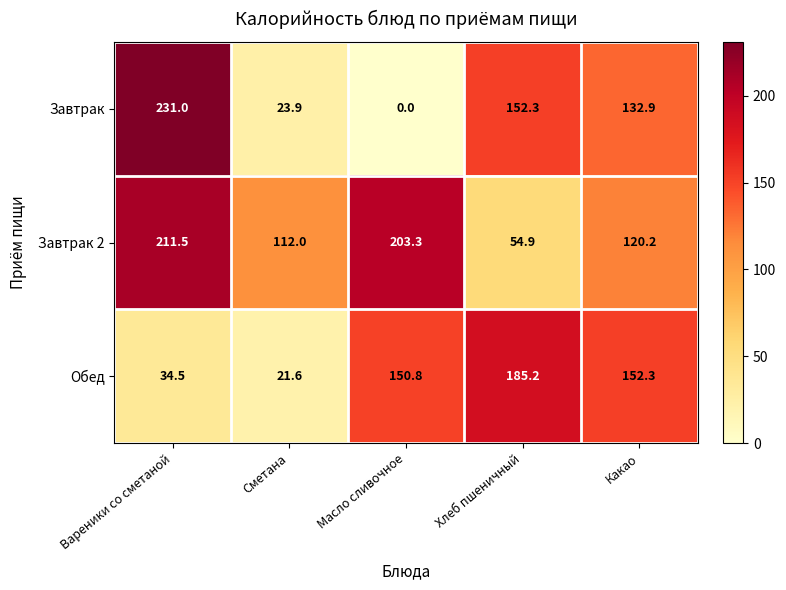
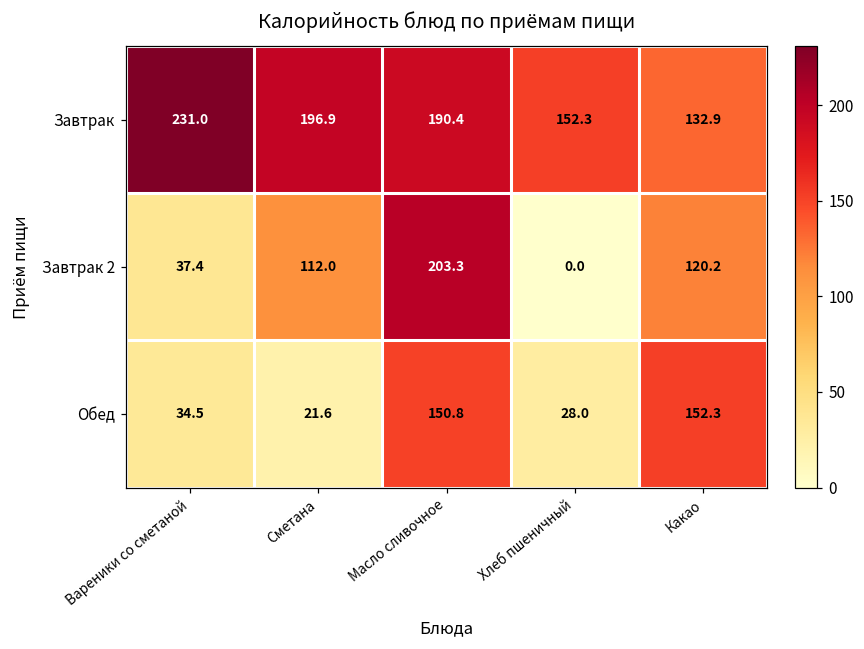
  {
    "Завтрак": {
      "Вареники со сметаной": 231.0,
-     "Сметана": 23.9,
-     "Масло сливочное": 0.0,
+     "Сметана": 196.9,
+     "Масло сливочное": 190.4,
      "Хлеб пшеничный": 152.3,
      "Какао": 132.9
    },
    "Завтрак 2": {
-     "Вареники со сметаной": 211.5,
+     "Вареники со сметаной": 37.4,
      "Сметана": 112.0,
      "Масло сливочное": 203.3,
-     "Хлеб пшеничный": 54.9,
+     "Хлеб пшеничный": 0.0,
      "Какао": 120.2
    },
    "Обед": {
      "Вареники со сметаной": 34.5,
      "Сметана": 21.6,
      "Масло сливочное": 150.8,
-     "Хлеб пшеничный": 185.2,
+     "Хлеб пшеничный": 28.0,
      "Какао": 152.3
    }
  }
